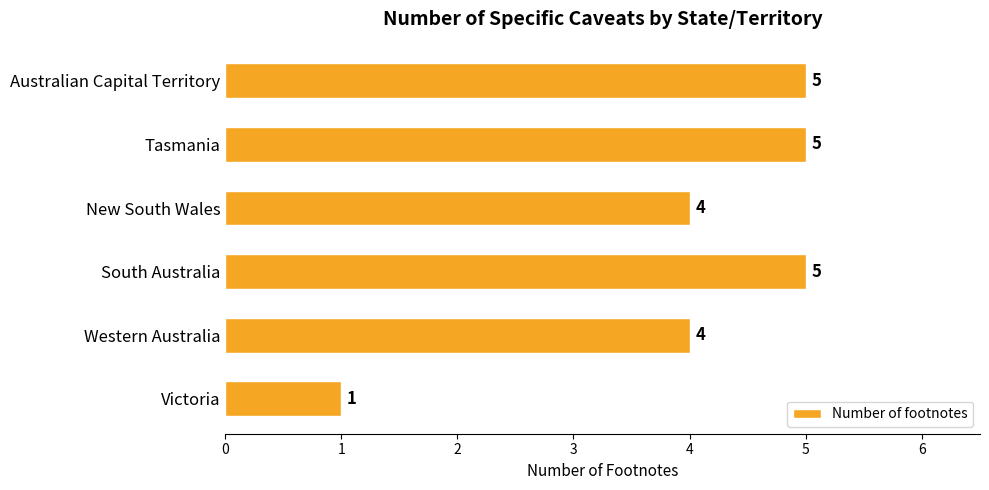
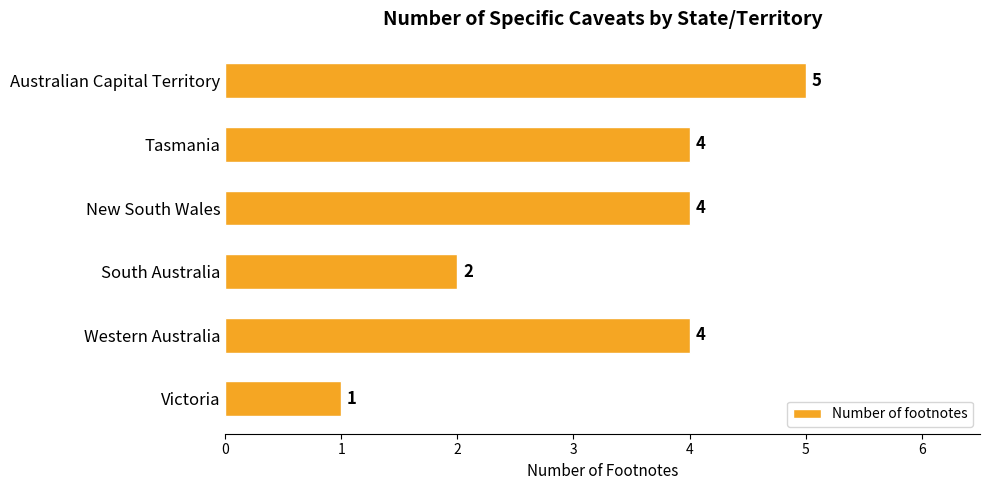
  {
    "Australian Capital Territory": 5,
-   "Tasmania": 5,
+   "Tasmania": 4,
    "New South Wales": 4,
-   "South Australia": 5,
+   "South Australia": 2,
    "Western Australia": 4,
    "Victoria": 1
  }
